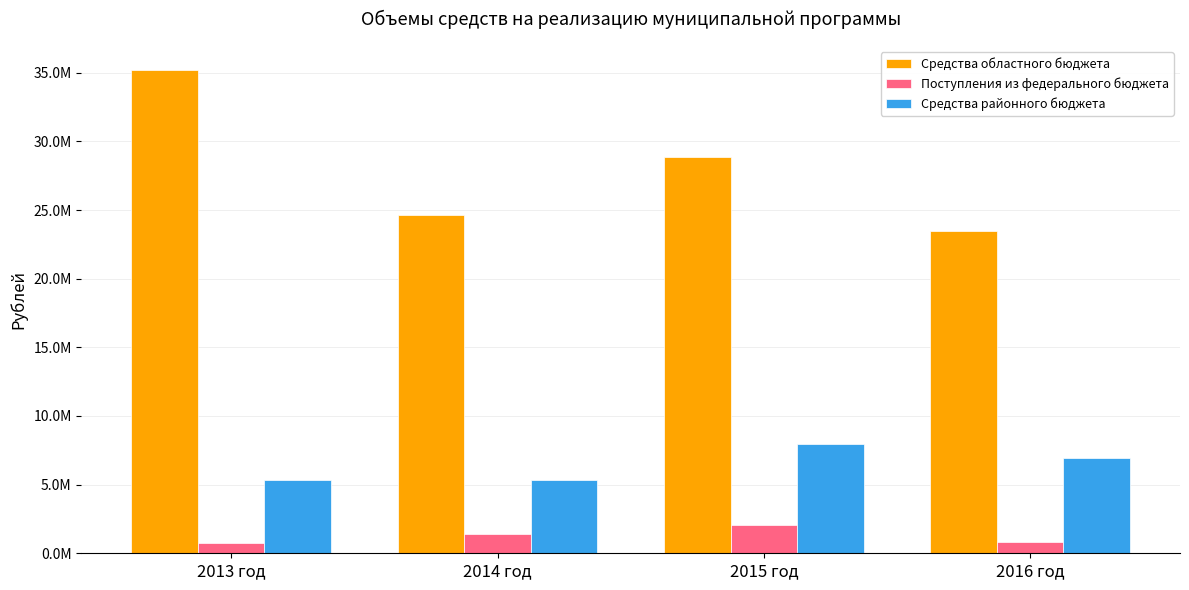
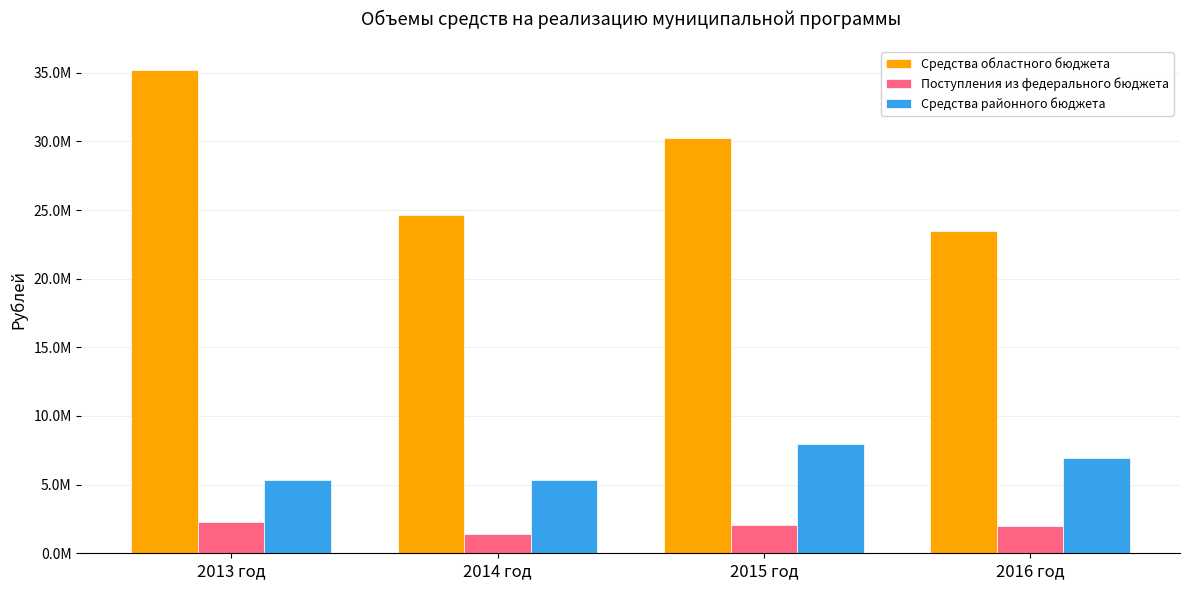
  {
    "Средства областного бюджета": {
      "2013 год": 35200000,
      "2014 год": 24700000,
-     "2015 год": 28800000,
+     "2015 год": 30300000,
      "2016 год": 23500000
    },
    "Поступления из федерального бюджета": {
-     "2013 год": 700000,
+     "2013 год": 2300000,
      "2014 год": 1400000,
      "2015 год": 2100000,
-     "2016 год": 800000
+     "2016 год": 2000000
    },
    "Средства районного бюджета": {
      "2013 год": 5400000,
      "2014 год": 5300000,
      "2015 год": 8000000,
      "2016 год": 6900000
    }
  }
